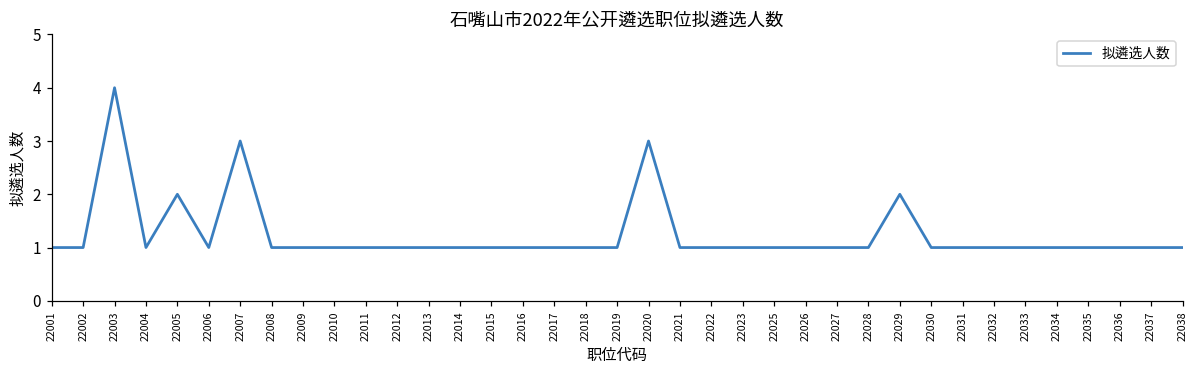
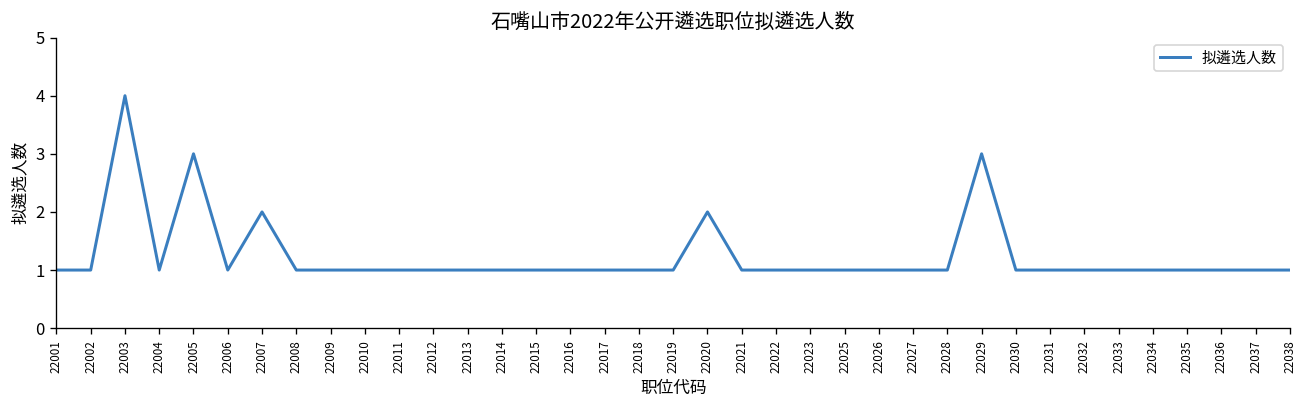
  {
    "22001": 1,
    "22002": 1,
    "22003": 4,
    "22004": 1,
-   "22005": 2,
+   "22005": 3,
    "22006": 1,
-   "22007": 3,
+   "22007": 2,
    "22008": 1,
    "22009": 1,
    "22010": 1,
    "22011": 1,
    "22012": 1,
    "22013": 1,
    "22014": 1,
    "22015": 1,
    "22016": 1,
    "22017": 1,
    "22018": 1,
    "22019": 1,
-   "22020": 3,
+   "22020": 2,
    "22021": 1,
    "22022": 1,
    "22023": 1,
    "22025": 1,
    "22026": 1,
    "22027": 1,
    "22028": 1,
-   "22029": 2,
+   "22029": 3,
    "22030": 1,
    "22031": 1,
    "22032": 1,
    "22033": 1,
    "22034": 1,
    "22035": 1,
    "22036": 1,
    "22037": 1,
    "22038": 1
  }
